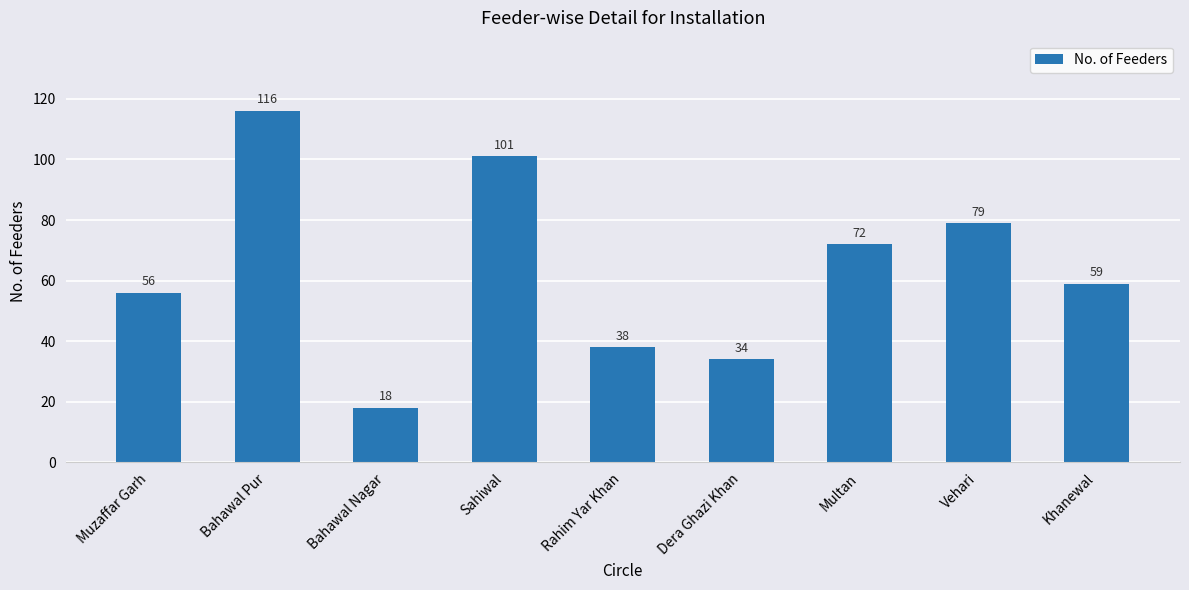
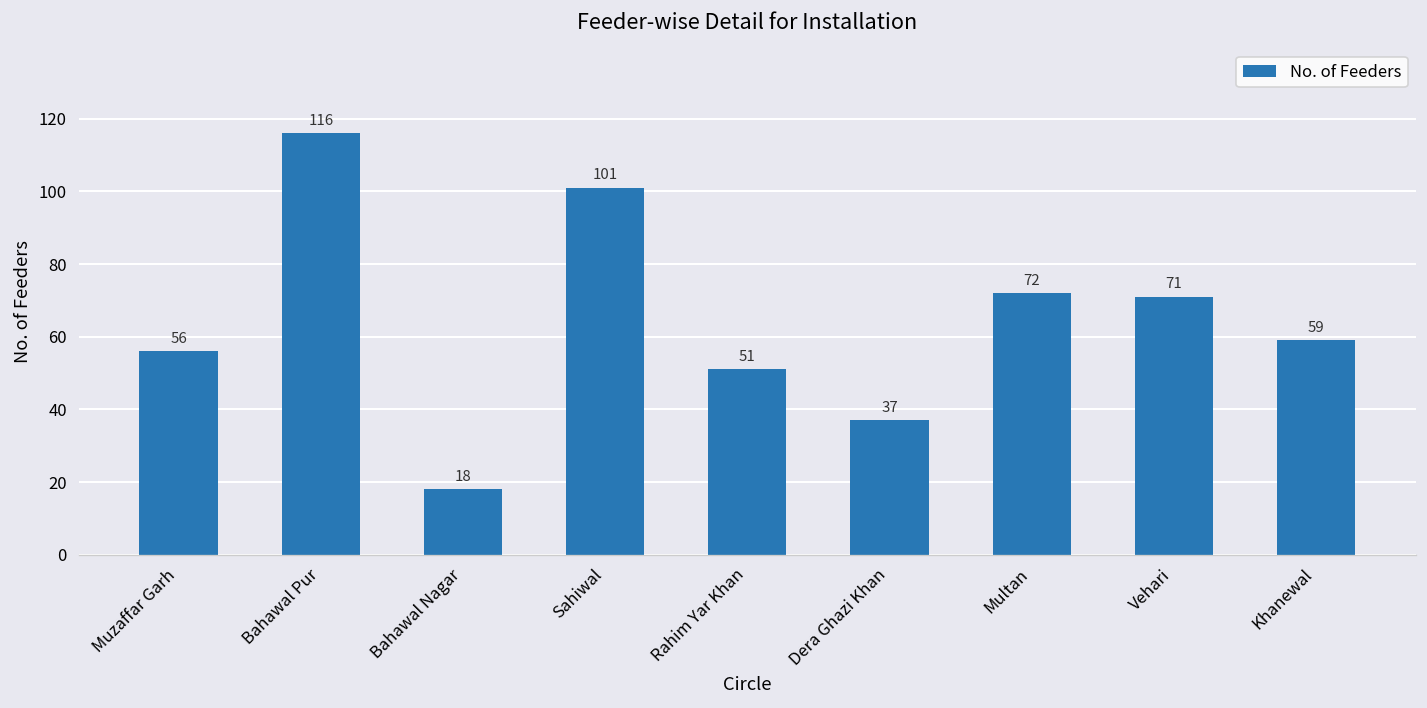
  {
    "Muzaffar Garh": 56,
    "Bahawal Pur": 116,
    "Bahawal Nagar": 18,
    "Sahiwal": 101,
-   "Rahim Yar Khan": 38,
-   "Dera Ghazi Khan": 34,
+   "Rahim Yar Khan": 51,
+   "Dera Ghazi Khan": 37,
    "Multan": 72,
-   "Vehari": 79,
+   "Vehari": 71,
    "Khanewal": 59
  }
